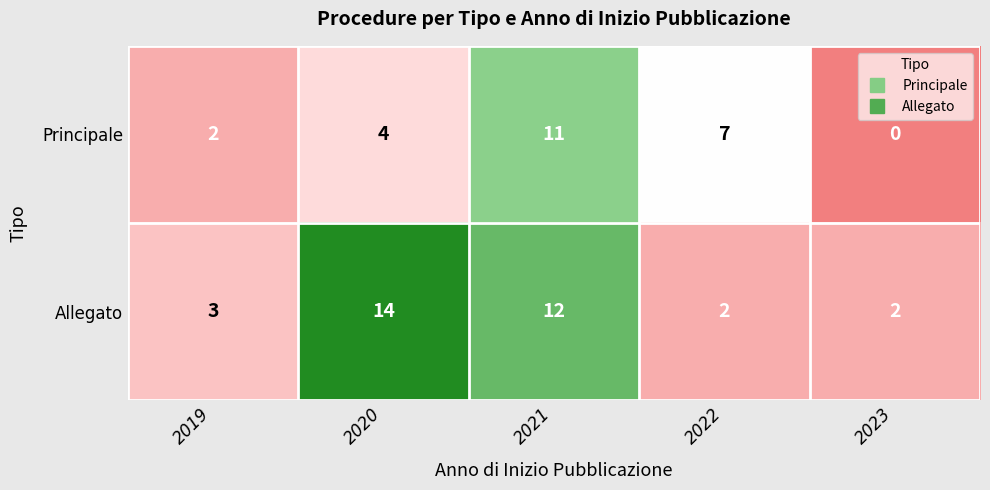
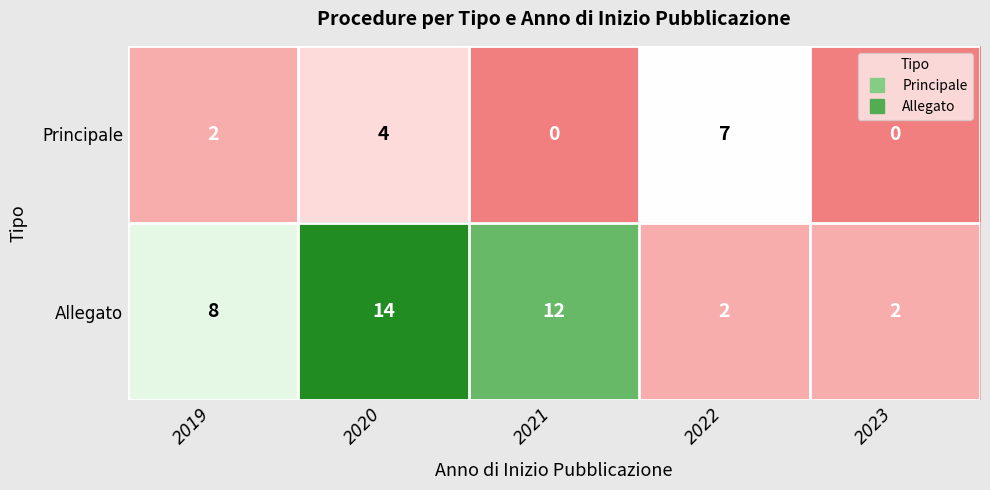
  {
    "Principale": {
      "2019": 2,
      "2020": 4,
-     "2021": 11,
+     "2021": 0,
      "2022": 7,
      "2023": 0
    },
    "Allegato": {
-     "2019": 3,
+     "2019": 8,
      "2020": 14,
      "2021": 12,
      "2022": 2,
      "2023": 2
    }
  }
